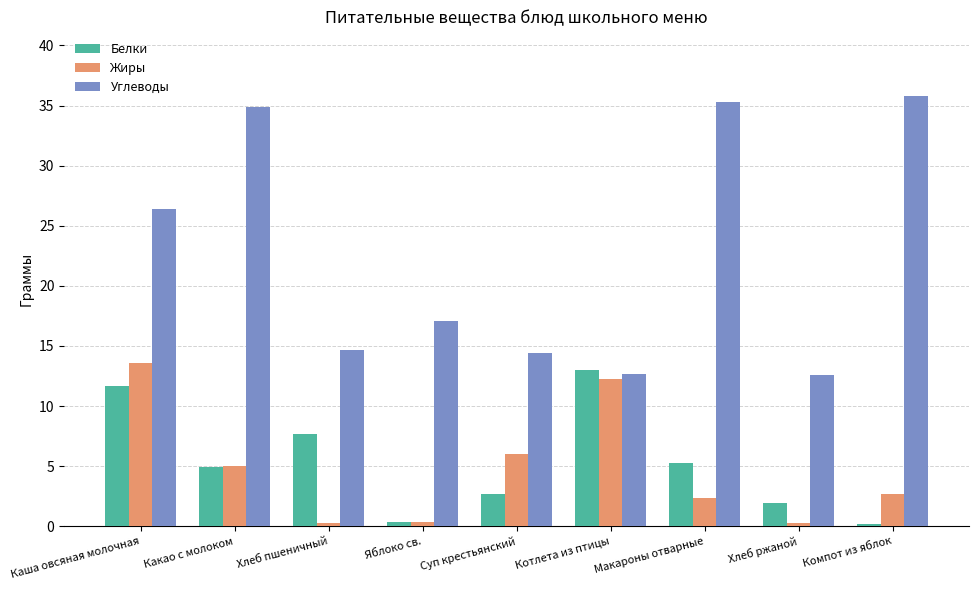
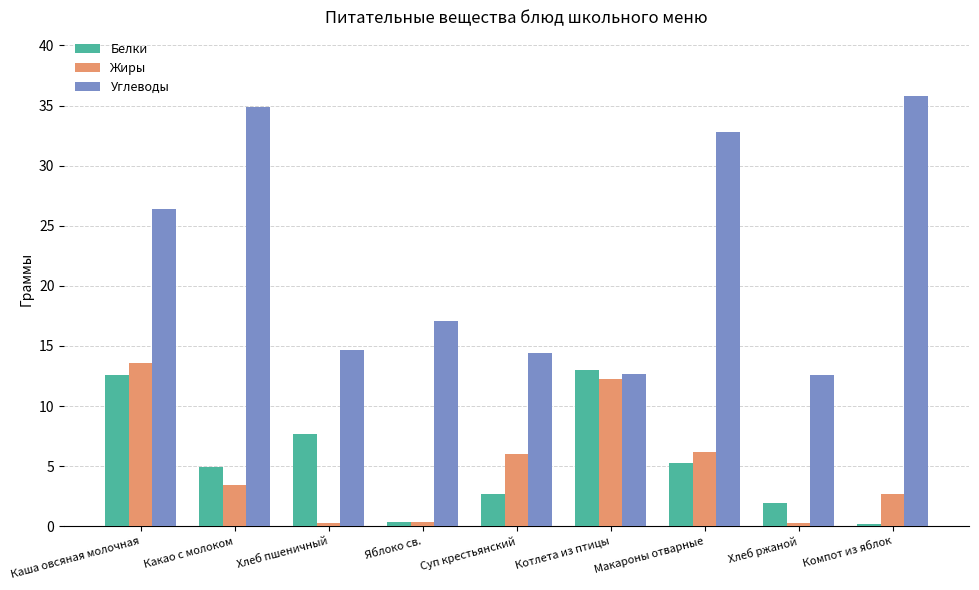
  {
    "Белки": {
-     "Каша овсяная молочная": 11.7,
+     "Каша овсяная молочная": 12.6,
      "Какао с молоком": 4.9,
      "Хлеб пшеничный": 7.6,
      "Яблоко св.": 0.4,
      "Суп крестьянский": 2.7,
      "Котлета из птицы": 13.0,
      "Макароны отварные": 5.3,
      "Хлеб ржаной": 2.0
    },
    "Жиры": {
      "Каша овсяная молочная": 13.6,
-     "Какао с молоком": 5.0,
+     "Какао с молоком": 3.4,
      "Хлеб пшеничный": 0.3,
      "Яблоко св.": 0.4,
      "Суп крестьянский": 6.1,
      "Котлета из птицы": 12.3,
-     "Макароны отварные": 2.4,
+     "Макароны отварные": 6.2,
      "Хлеб ржаной": 0.3,
      "Компот из яблок": 2.7
    },
    "Углеводы": {
      "Каша овсяная молочная": 26.4,
      "Какао с молоком": 34.9,
      "Хлеб пшеничный": 14.7,
      "Яблоко св.": 17.1,
      "Суп крестьянский": 14.5,
      "Котлета из птицы": 12.7,
-     "Макароны отварные": 35.3,
+     "Макароны отварные": 32.8,
      "Хлеб ржаной": 12.6,
      "Компот из яблок": 35.8
    }
  }
